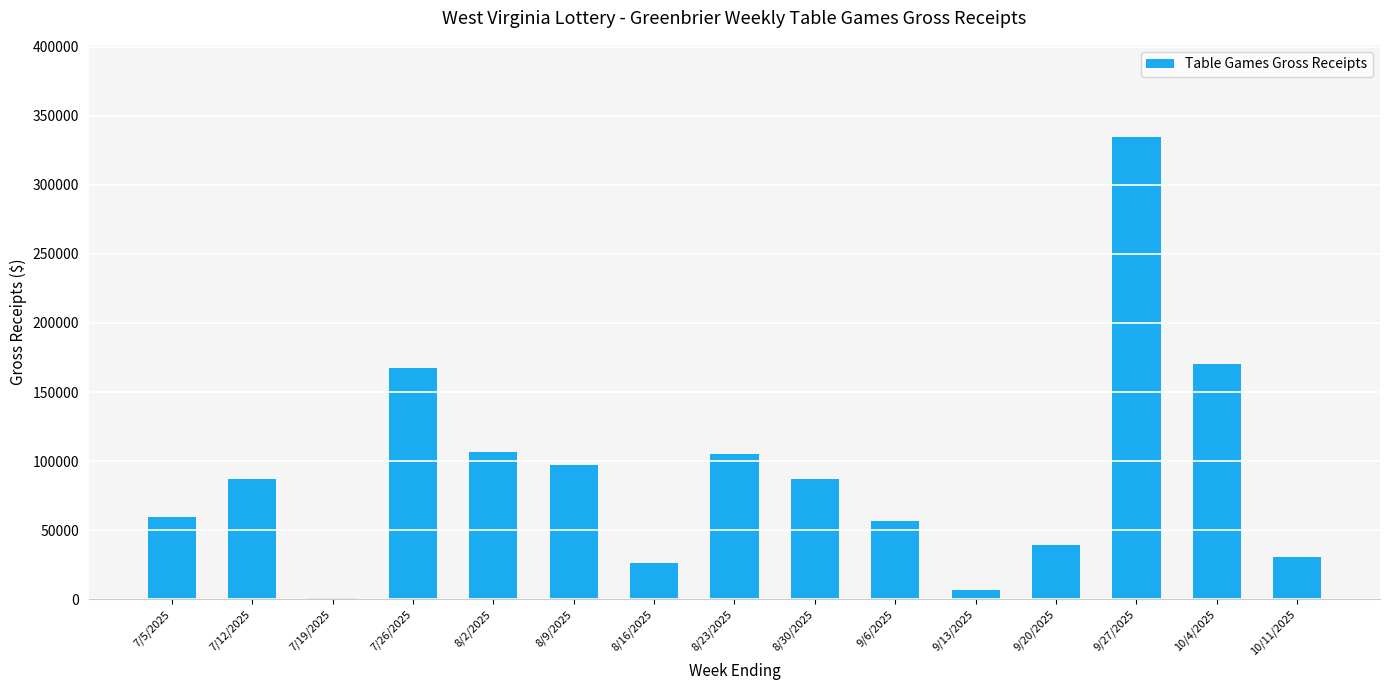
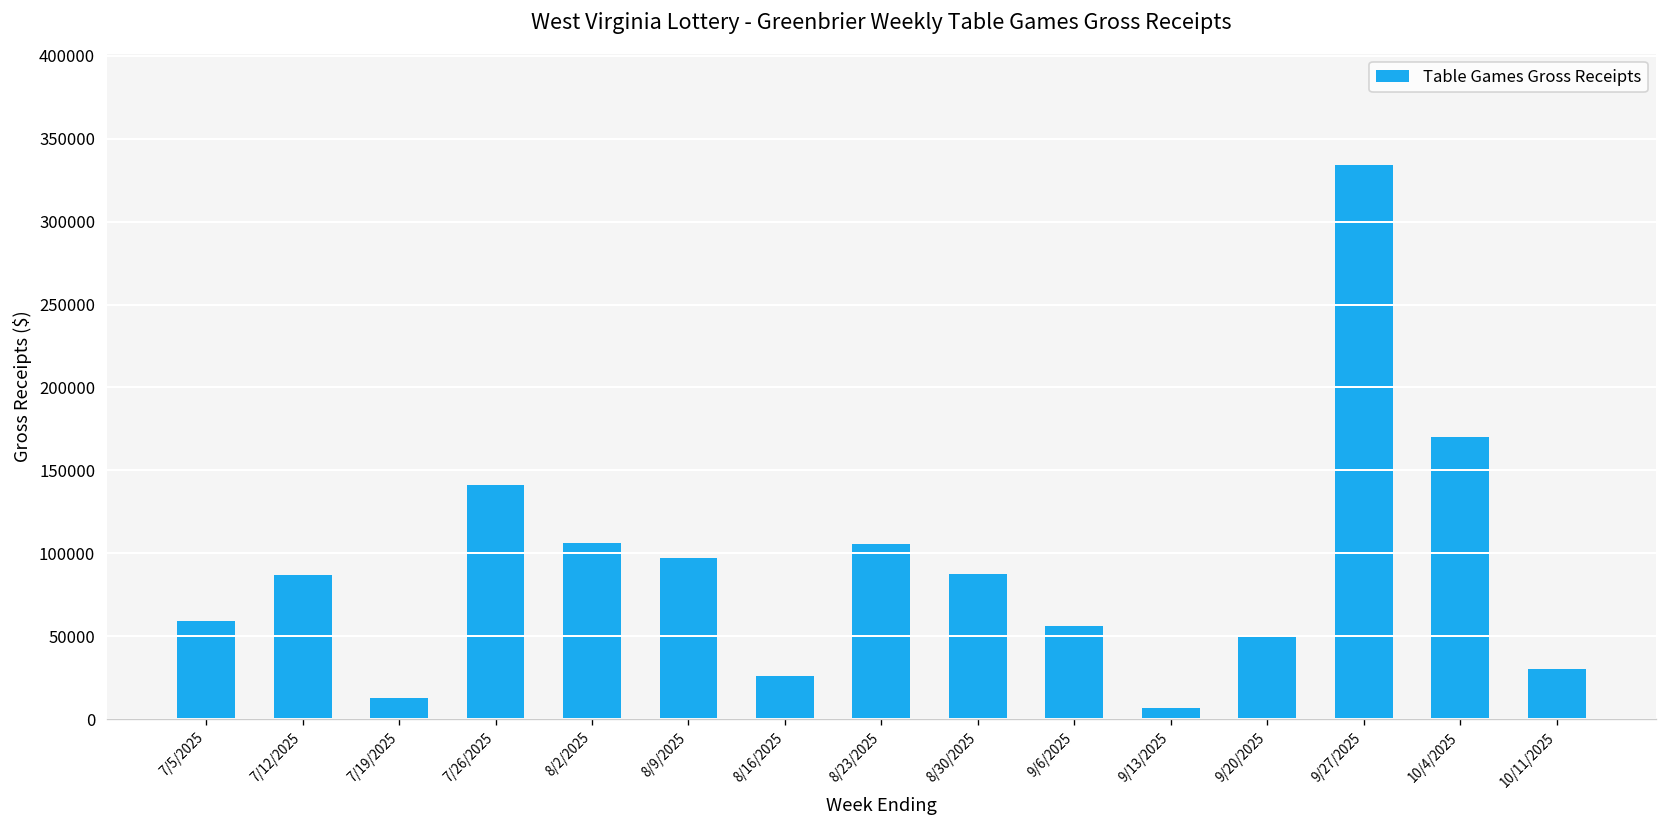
  {
    "7/5/2025": 59000,
    "7/12/2025": 87000,
-   "7/19/2025": 1000,
-   "7/26/2025": 167000,
+   "7/19/2025": 13000,
+   "7/26/2025": 141000,
    "8/2/2025": 106000,
    "8/9/2025": 97000,
    "8/16/2025": 26000,
    "8/23/2025": 105000,
    "8/30/2025": 87000,
    "9/6/2025": 56000,
    "9/13/2025": 7000,
-   "9/20/2025": 39000,
+   "9/20/2025": 50000,
    "9/27/2025": 334000,
    "10/4/2025": 170000,
    "10/11/2025": 30000
  }
